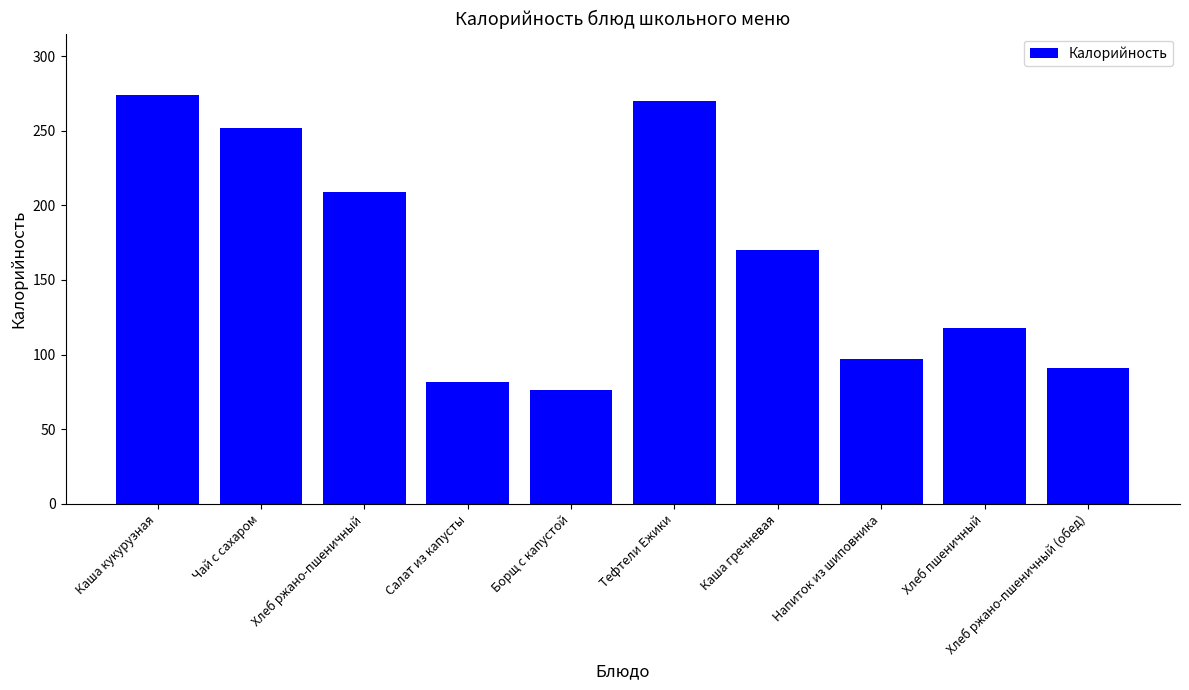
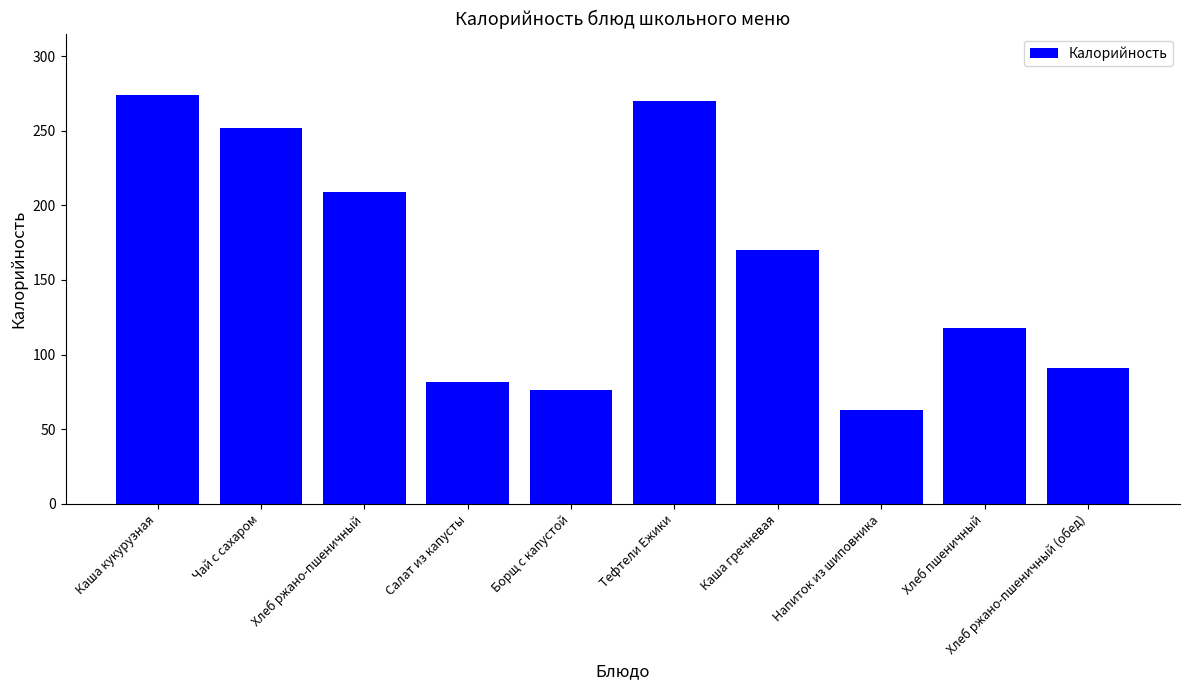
  {
    "Каша кукурузная": 274,
    "Чай с сахаром": 252,
    "Хлеб ржано-пшеничный": 209,
    "Салат из капусты": 82,
    "Борщ с капустой": 76,
    "Тефтели Ежики": 270,
    "Каша гречневая": 170,
-   "Напиток из шиповника": 97,
+   "Напиток из шиповника": 63,
    "Хлеб пшеничный": 118,
    "Хлеб ржано-пшеничный (обед)": 91
  }
